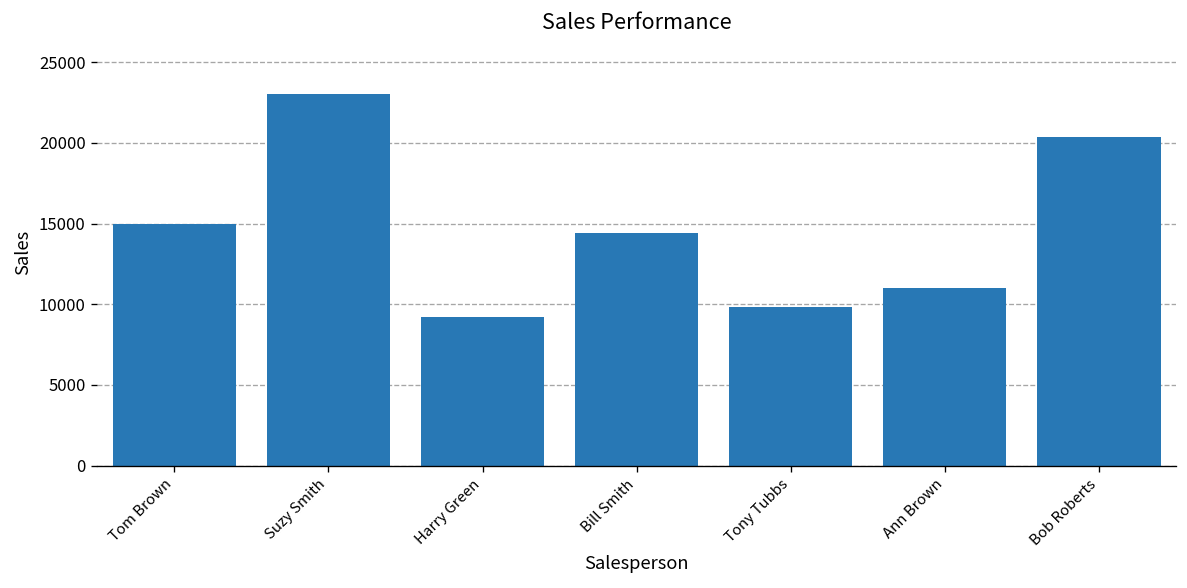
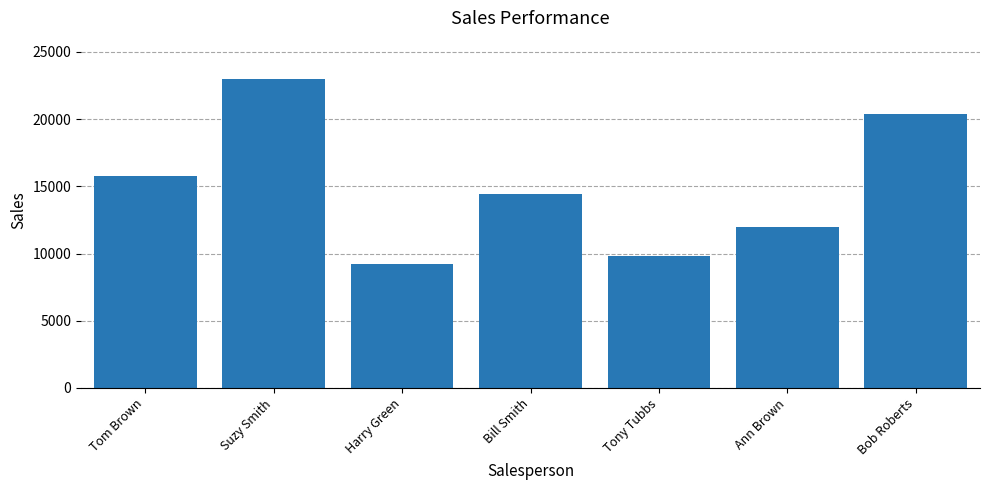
  {
-   "Tom Brown": 15000,
+   "Tom Brown": 15700,
    "Suzy Smith": 23000,
    "Harry Green": 9200,
    "Bill Smith": 14400,
    "Tony Tubbs": 9800,
-   "Ann Brown": 11000,
+   "Ann Brown": 12000,
    "Bob Roberts": 20300
  }
